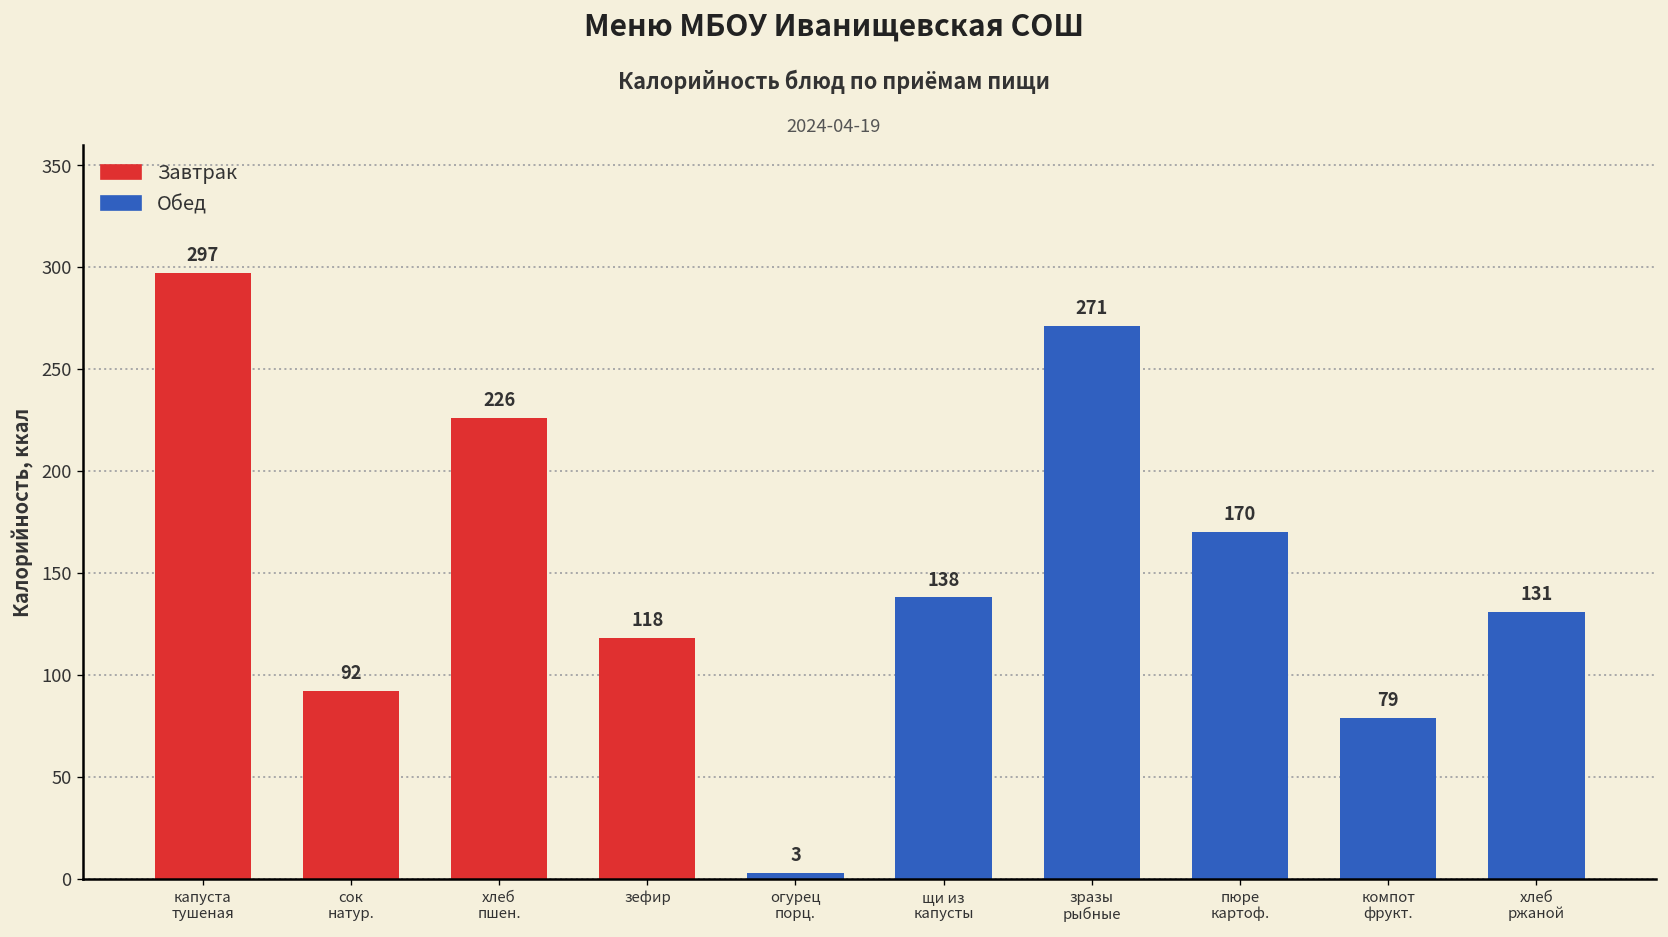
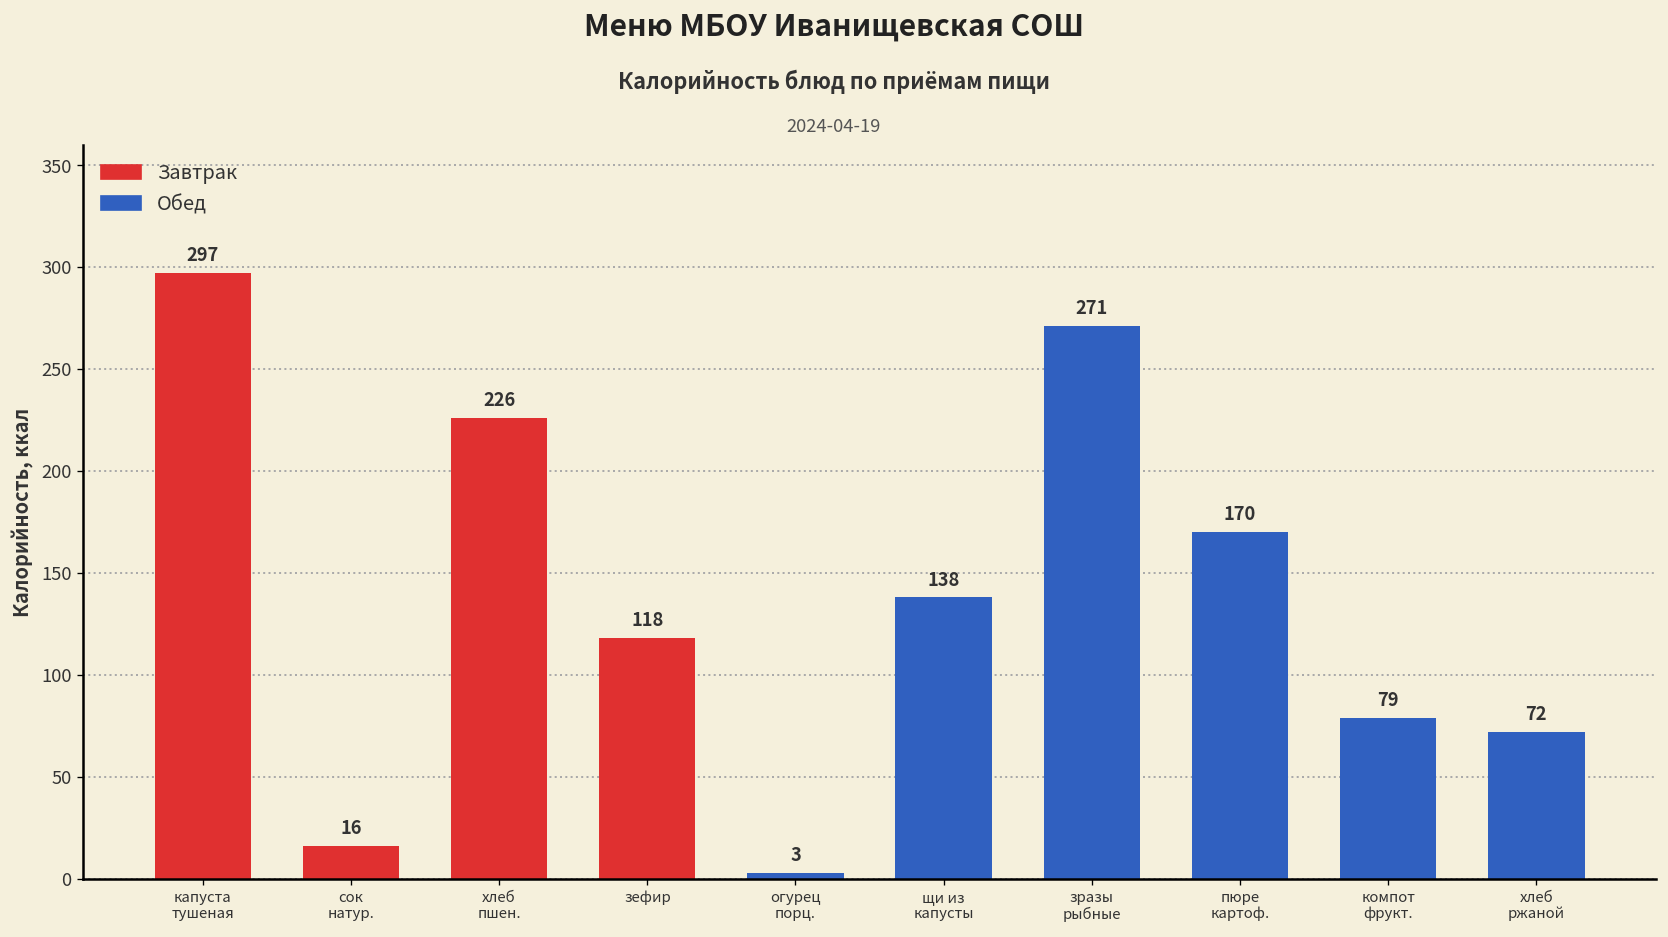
  {
    "капуста тушеная": 297,
-   "сок натур.": 92,
+   "сок натур.": 16,
    "хлеб пшен.": 226,
    "зефир": 118,
    "огурец порц.": 3,
    "щи из капусты": 138,
    "зразы рыбные": 271,
    "пюре картоф.": 170,
    "компот фрукт.": 79,
-   "хлеб ржаной": 131
+   "хлеб ржаной": 72
  }
